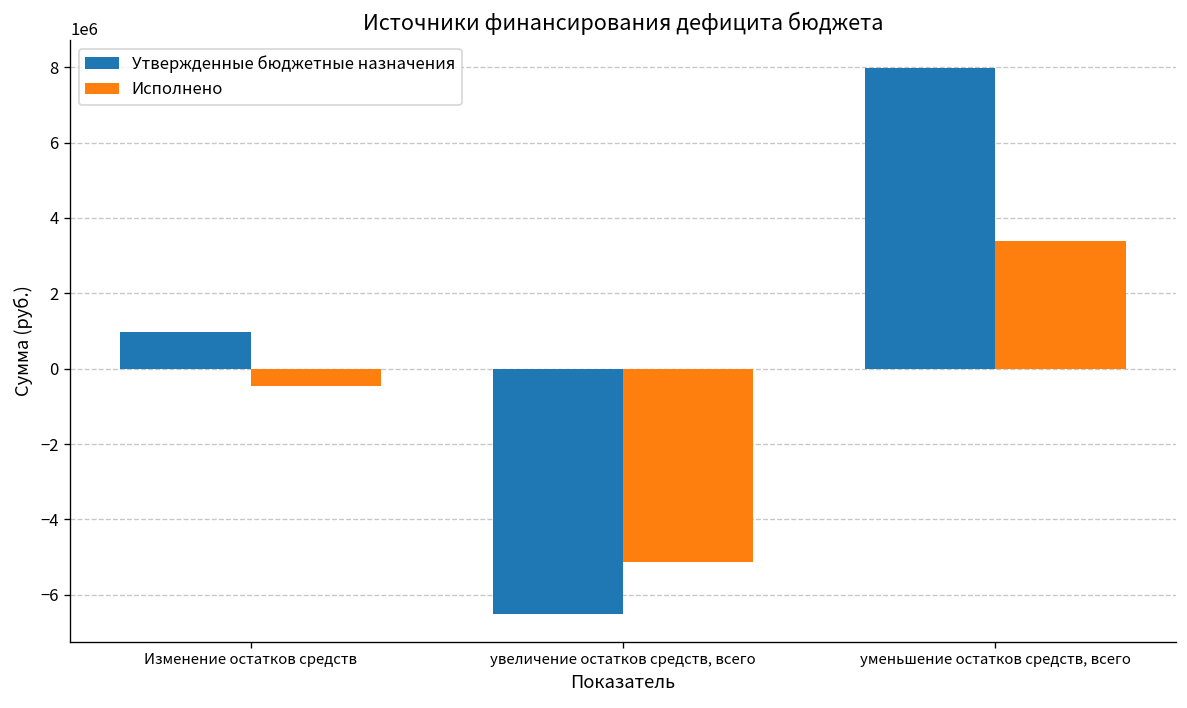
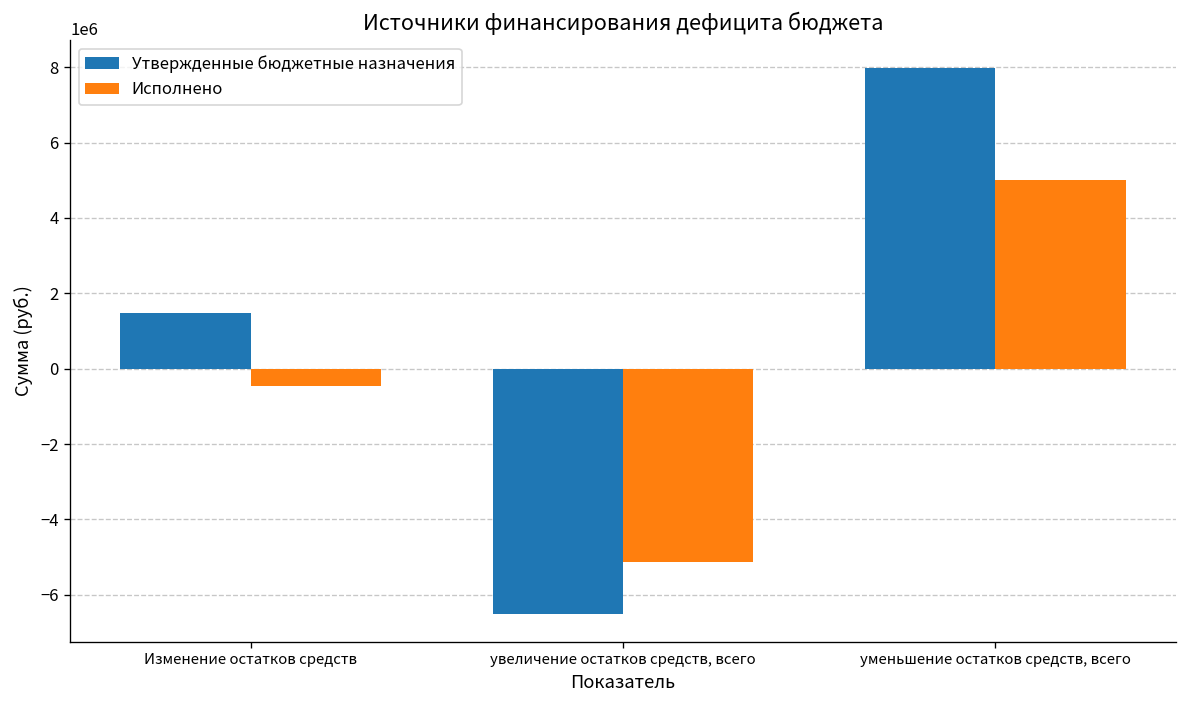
  {
    "Утвержденные бюджетные назначения": {
-     "Изменение остатков средств": 1000000,
+     "Изменение остатков средств": 1500000,
      "увеличение остатков средств, всего": -6500000,
      "уменьшение остатков средств, всего": 8000000
    },
    "Исполнено": {
      "Изменение остатков средств": -500000,
      "увеличение остатков средств, всего": -5100000,
-     "уменьшение остатков средств, всего": 3400000
+     "уменьшение остатков средств, всего": 5000000
    }
  }
